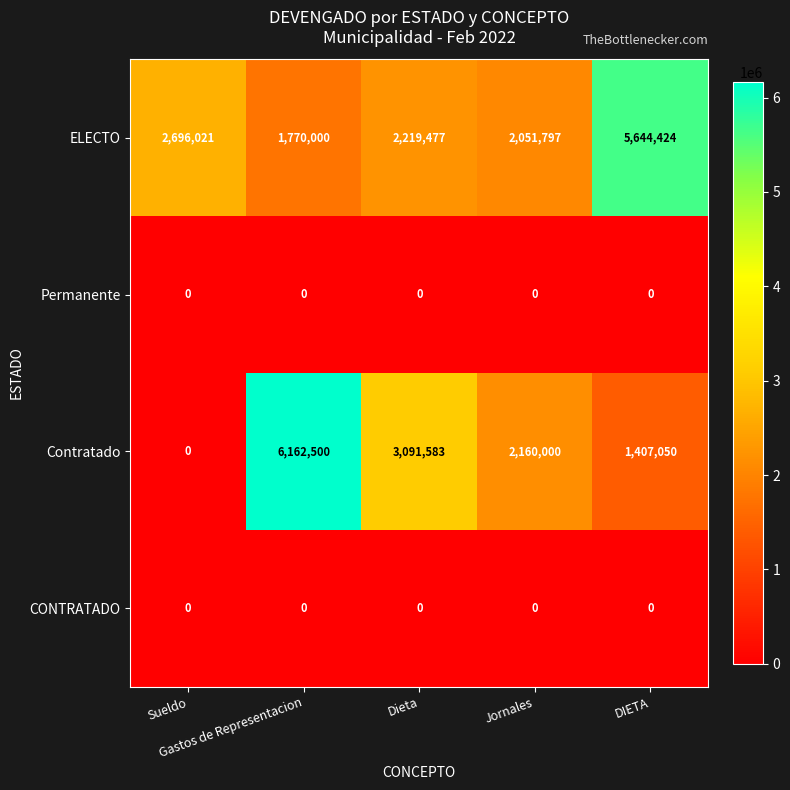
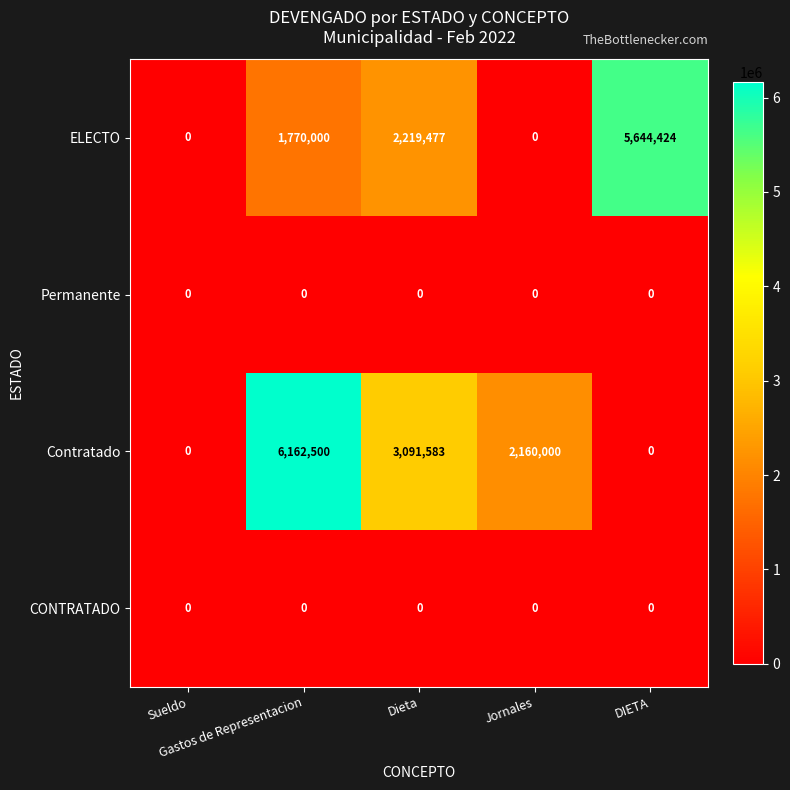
  {
    "ELECTO": {
-     "Sueldo": "2,696,021",
+     "Sueldo": "0",
      "Gastos de Representacion": "1,770,000",
      "Dieta": "2,219,477",
-     "Jornales": "2,051,797",
+     "Jornales": "0",
      "DIETA": "5,644,424"
    },
    "Permanente": {
      "Sueldo": "0",
      "Gastos de Representacion": "0",
      "Dieta": "0",
      "Jornales": "0",
      "DIETA": "0"
    },
    "Contratado": {
      "Sueldo": "0",
      "Gastos de Representacion": "6,162,500",
      "Dieta": "3,091,583",
      "Jornales": "2,160,000",
-     "DIETA": "1,407,050"
+     "DIETA": "0"
    },
    "CONTRATADO": {
      "Sueldo": "0",
      "Gastos de Representacion": "0",
      "Dieta": "0",
      "Jornales": "0",
      "DIETA": "0"
    }
  }
